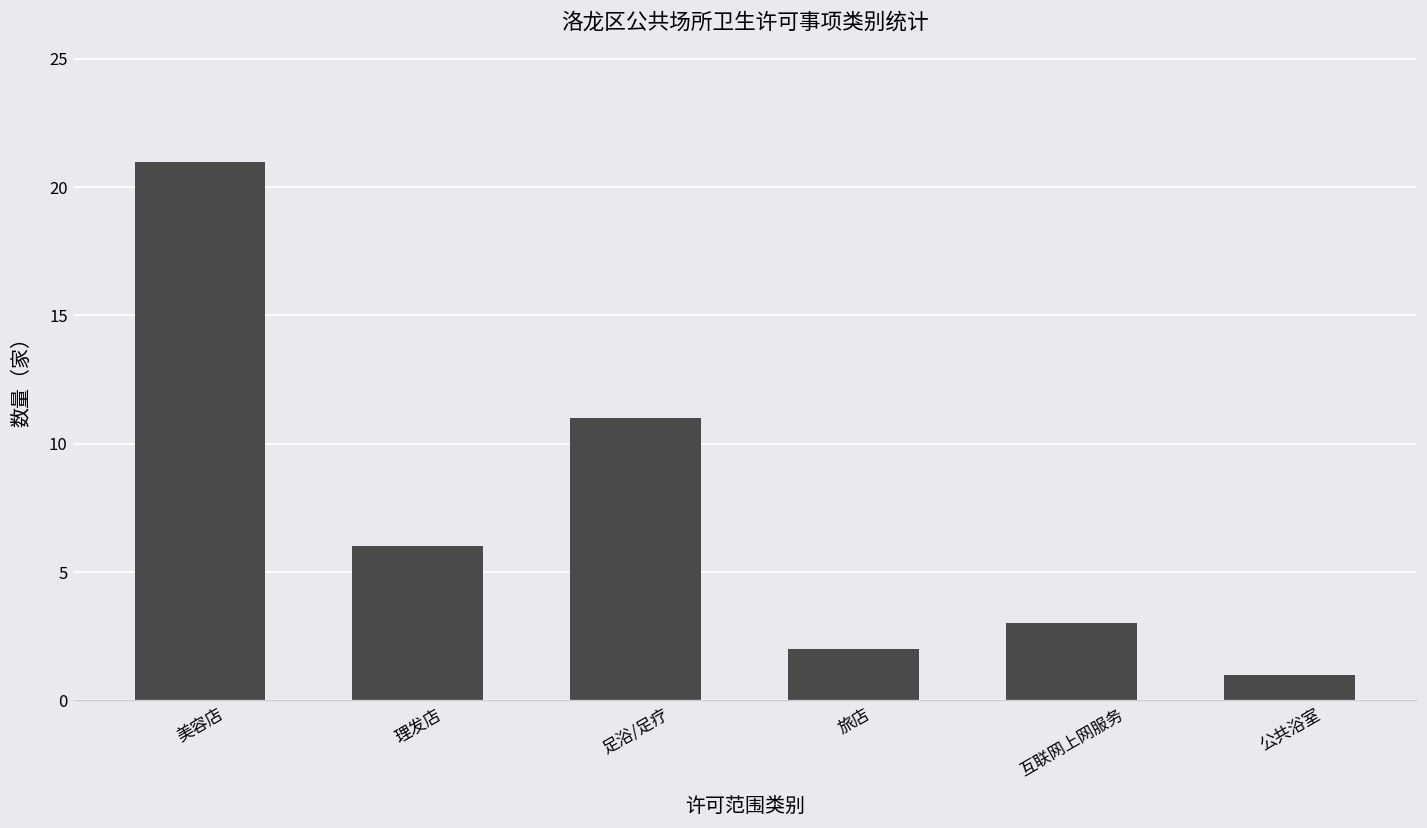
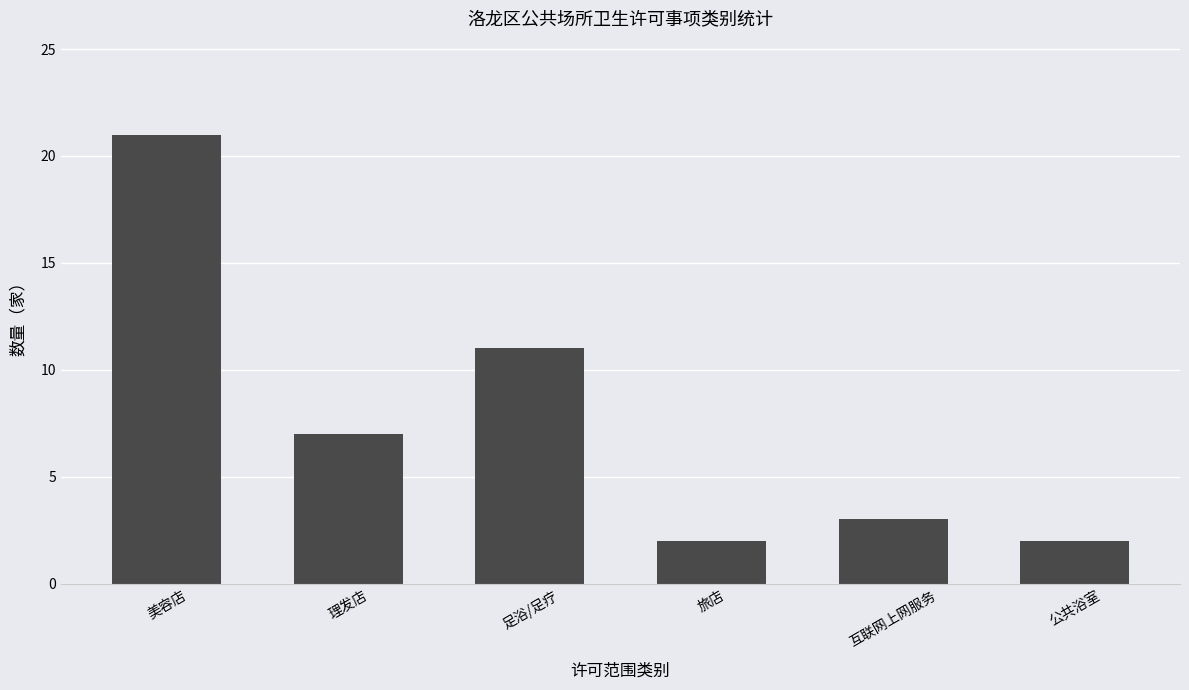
  {
    "美容店": 21,
-   "理发店": 6,
+   "理发店": 7,
    "足浴/足疗": 11,
    "旅店": 2,
    "互联网上网服务": 3,
-   "公共浴室": 1
+   "公共浴室": 2
  }
